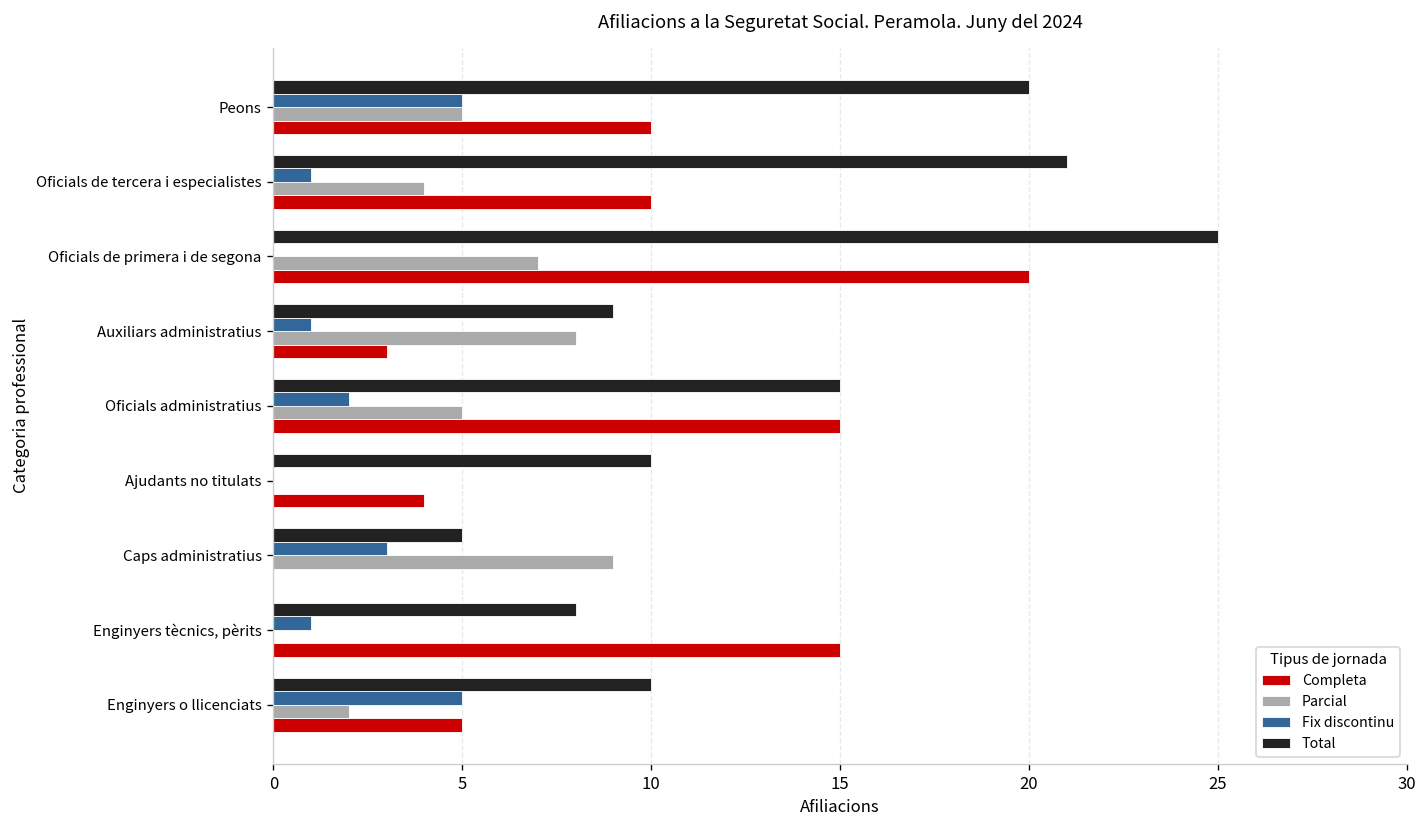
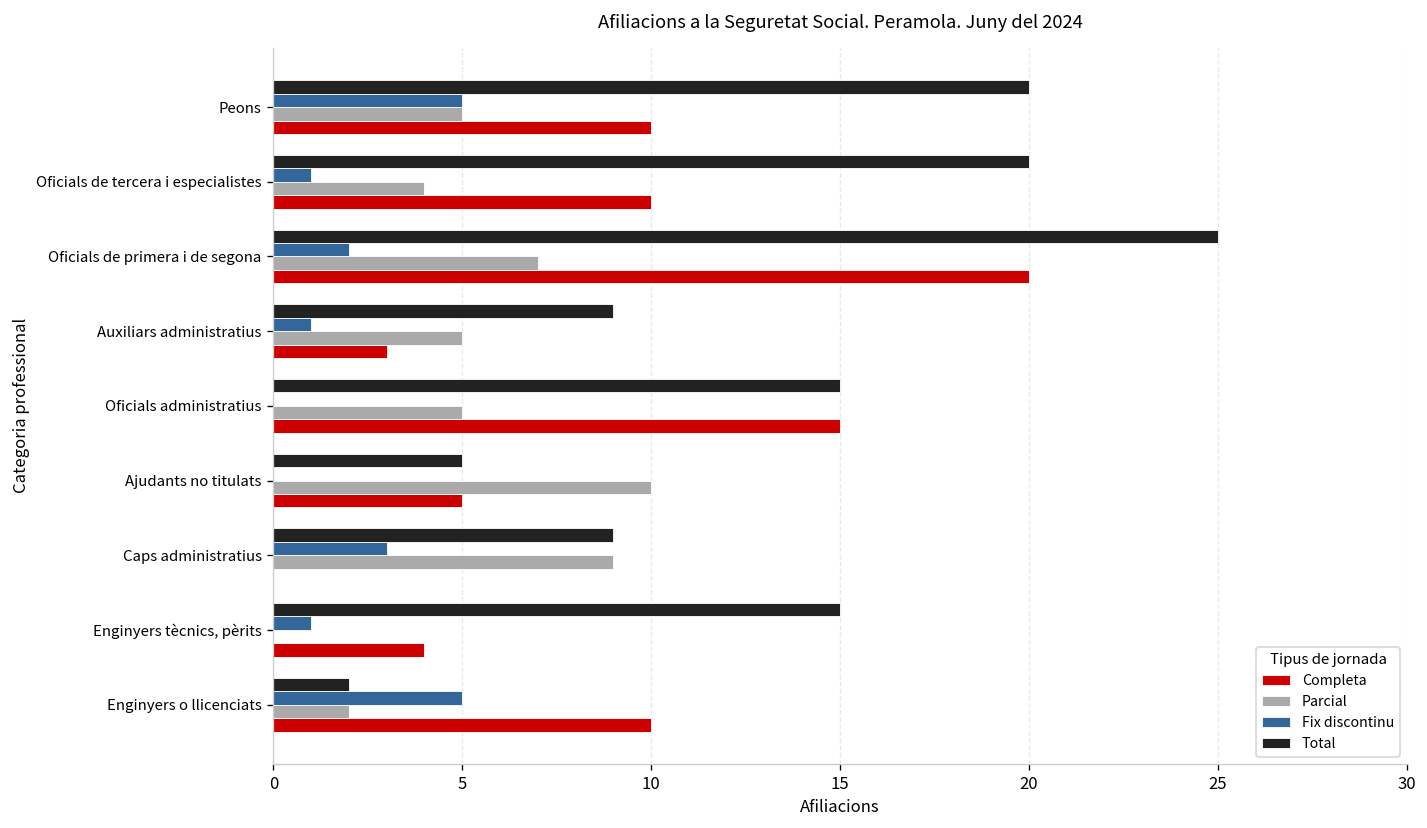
  {
    "Completa": {
      "Peons": 10,
      "Oficials de tercera i especialistes": 10,
      "Oficials de primera i de segona": 20,
      "Auxiliars administratius": 3,
      "Oficials administratius": 15,
-     "Ajudants no titulats": 4,
+     "Ajudants no titulats": 5,
      "Caps administratius": 0,
-     "Enginyers tècnics, pèrits": 15,
-     "Enginyers o llicenciats": 5
+     "Enginyers tècnics, pèrits": 4,
+     "Enginyers o llicenciats": 10
    },
    "Parcial": {
      "Peons": 5,
      "Oficials de tercera i especialistes": 4,
      "Oficials de primera i de segona": 7,
-     "Auxiliars administratius": 8,
+     "Auxiliars administratius": 5,
      "Oficials administratius": 5,
-     "Ajudants no titulats": 0,
+     "Ajudants no titulats": 10,
      "Caps administratius": 9,
      "Enginyers tècnics, pèrits": 0,
      "Enginyers o llicenciats": 2
    },
    "Fix discontinu": {
      "Peons": 5,
      "Oficials de tercera i especialistes": 1,
-     "Oficials de primera i de segona": 0,
+     "Oficials de primera i de segona": 2,
      "Auxiliars administratius": 1,
-     "Oficials administratius": 2,
+     "Oficials administratius": 0,
      "Ajudants no titulats": 0,
      "Caps administratius": 3,
      "Enginyers tècnics, pèrits": 1,
      "Enginyers o llicenciats": 5
    },
    "Total": {
      "Peons": 20,
-     "Oficials de tercera i especialistes": 21,
+     "Oficials de tercera i especialistes": 20,
      "Oficials de primera i de segona": 25,
      "Auxiliars administratius": 9,
      "Oficials administratius": 15,
-     "Ajudants no titulats": 10,
-     "Caps administratius": 5,
-     "Enginyers tècnics, pèrits": 8,
-     "Enginyers o llicenciats": 10
+     "Ajudants no titulats": 5,
+     "Caps administratius": 9,
+     "Enginyers tècnics, pèrits": 15,
+     "Enginyers o llicenciats": 2
    }
  }
